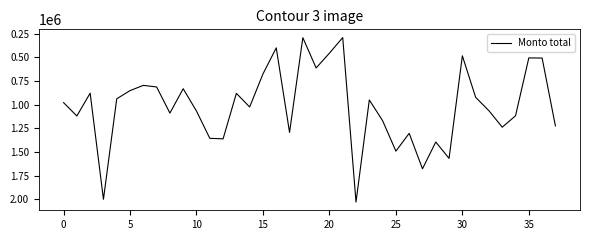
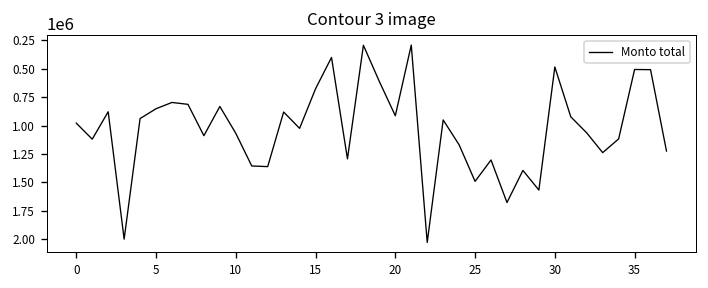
  {
    "0": 1000000,
    "5": 900000,
    "10": 1100000,
    "15": 700000,
-   "20": 500000,
+   "20": 900000,
    "25": 1500000,
    "30": 500000,
    "35": 500000
  }
